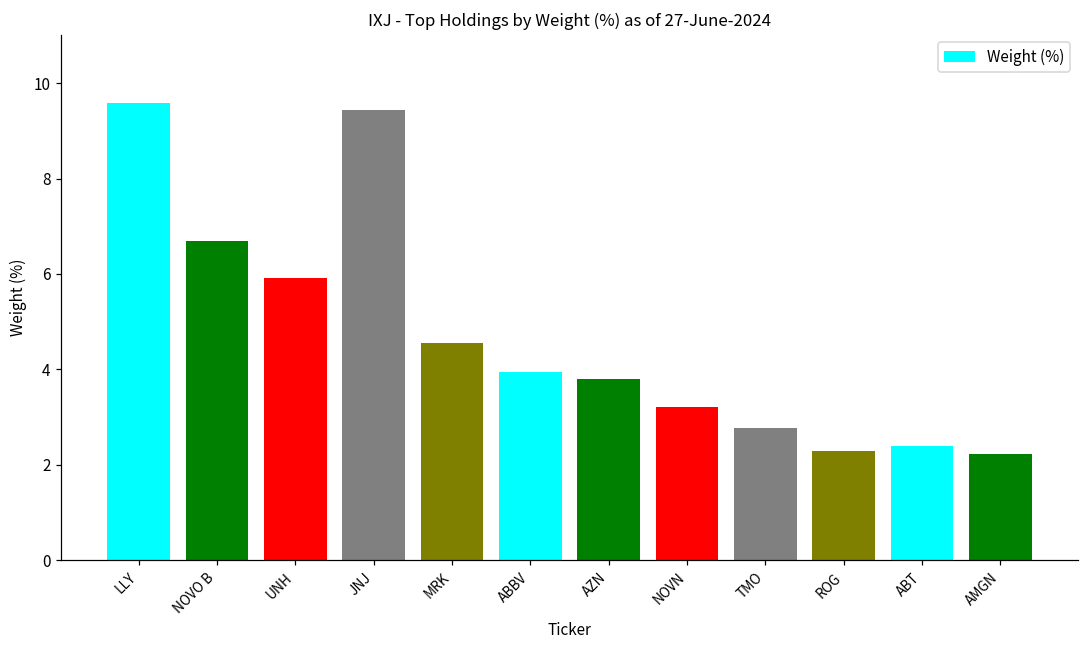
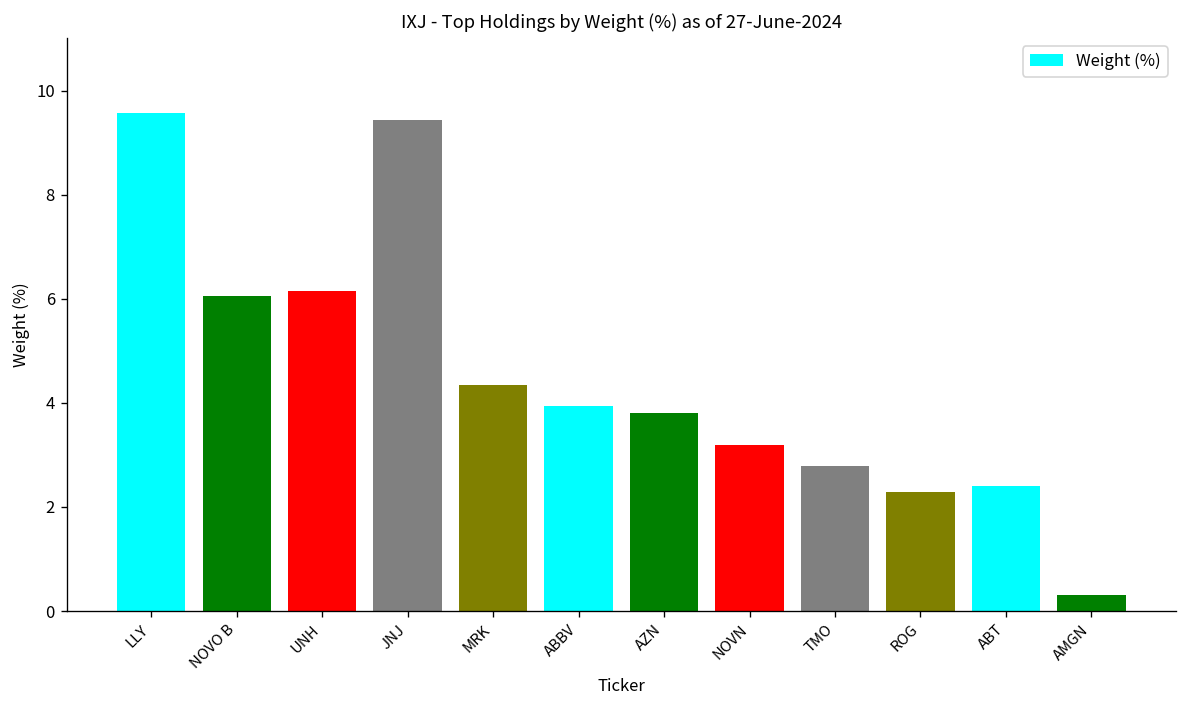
  {
    "LLY": 9.6,
-   "NOVO B": 6.7,
-   "UNH": 5.9,
+   "NOVO B": 6.1,
+   "UNH": 6.2,
    "JNJ": 9.4,
-   "MRK": 4.6,
+   "MRK": 4.3,
    "ABBV": 3.9,
    "AZN": 3.8,
    "NOVN": 3.2,
    "TMO": 2.8,
    "ROG": 2.3,
    "ABT": 2.4,
-   "AMGN": 2.2
+   "AMGN": 0.3
  }
